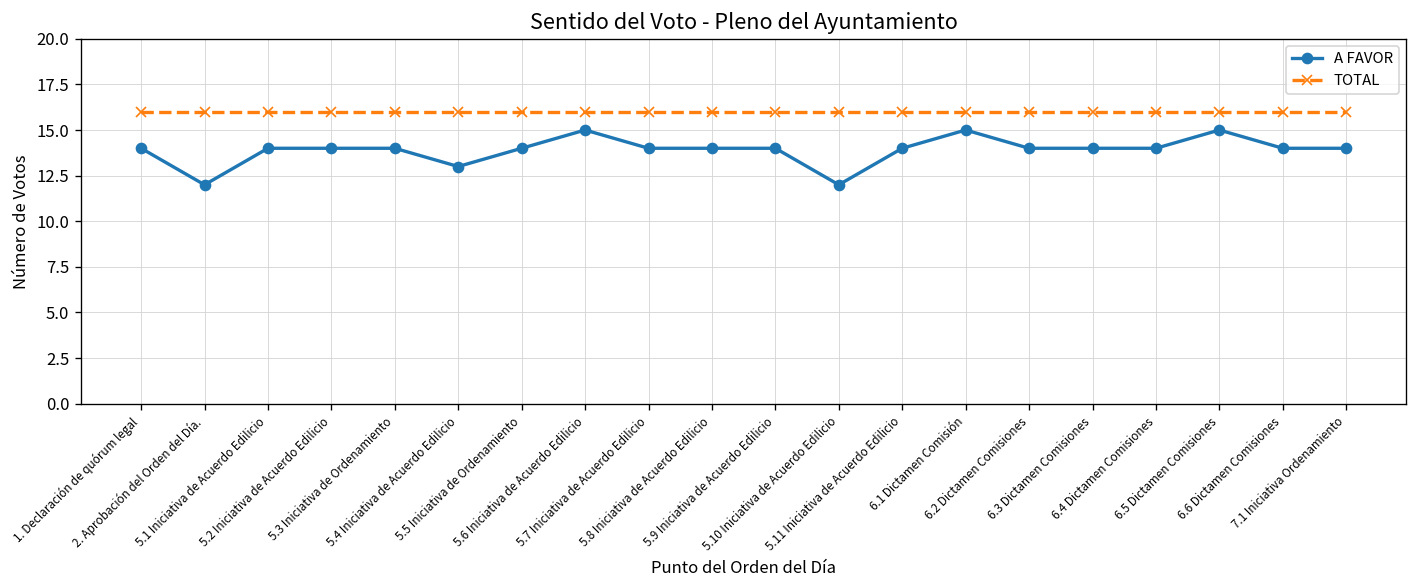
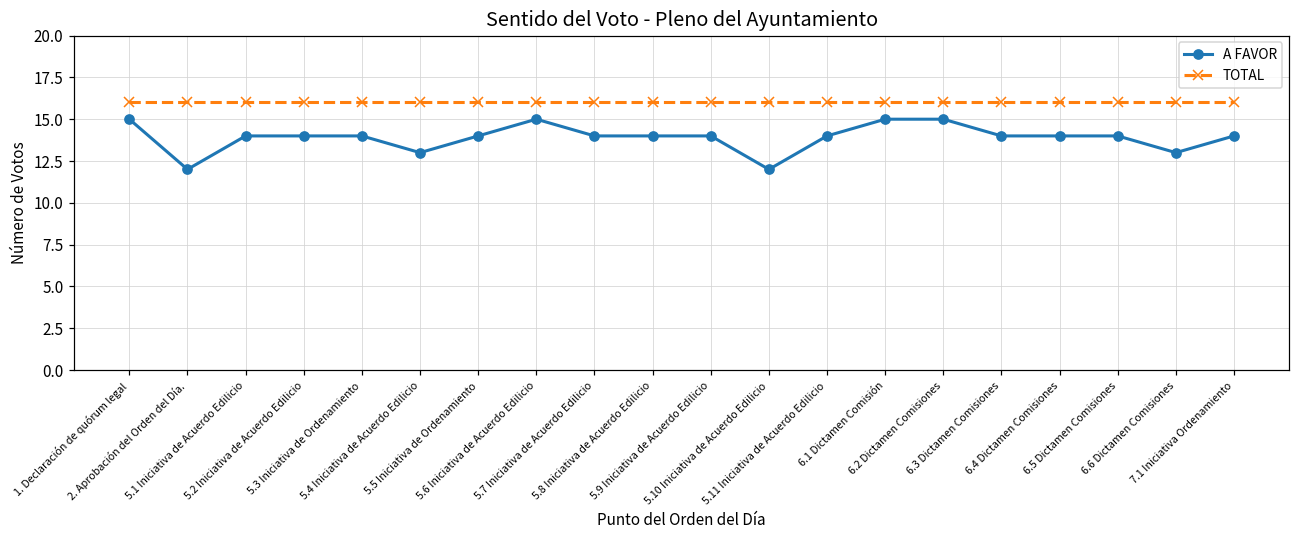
  {
    "A FAVOR": {
-     "1. Declaración de quórum legal": 14,
+     "1. Declaración de quórum legal": 15,
      "2. Aprobación del Orden del Día.": 12,
      "5.1 Iniciativa de Acuerdo Edilicio": 14,
      "5.2 Iniciativa de Acuerdo Edilicio": 14,
      "5.3 Iniciativa de Ordenamiento": 14,
      "5.4 Iniciativa de Acuerdo Edilicio": 13,
      "5.5 Iniciativa de Ordenamiento": 14,
      "5.6 Iniciativa de Acuerdo Edilicio": 15,
      "5.7 Iniciativa de Acuerdo Edilicio": 14,
      "5.8 Iniciativa de Acuerdo Edilicio": 14,
      "5.9 Iniciativa de Acuerdo Edilicio": 14,
      "5.10 Iniciativa de Acuerdo Edilicio": 12,
      "5.11 Iniciativa de Acuerdo Edilicio": 14,
      "6.1 Dictamen Comisión": 15,
-     "6.2 Dictamen Comisiones": 14,
+     "6.2 Dictamen Comisiones": 15,
      "6.3 Dictamen Comisiones": 14,
      "6.4 Dictamen Comisiones": 14,
-     "6.5 Dictamen Comisiones": 15,
-     "6.6 Dictamen Comisiones": 14,
+     "6.5 Dictamen Comisiones": 14,
+     "6.6 Dictamen Comisiones": 13,
      "7.1 Iniciativa Ordenamiento": 14
    },
    "TOTAL": {
      "1. Declaración de quórum legal": 16,
      "2. Aprobación del Orden del Día.": 16,
      "5.1 Iniciativa de Acuerdo Edilicio": 16,
      "5.2 Iniciativa de Acuerdo Edilicio": 16,
      "5.3 Iniciativa de Ordenamiento": 16,
      "5.4 Iniciativa de Acuerdo Edilicio": 16,
      "5.5 Iniciativa de Ordenamiento": 16,
      "5.6 Iniciativa de Acuerdo Edilicio": 16,
      "5.7 Iniciativa de Acuerdo Edilicio": 16,
      "5.8 Iniciativa de Acuerdo Edilicio": 16,
      "5.9 Iniciativa de Acuerdo Edilicio": 16,
      "5.10 Iniciativa de Acuerdo Edilicio": 16,
      "5.11 Iniciativa de Acuerdo Edilicio": 16,
      "6.1 Dictamen Comisión": 16,
      "6.2 Dictamen Comisiones": 16,
      "6.3 Dictamen Comisiones": 16,
      "6.4 Dictamen Comisiones": 16,
      "6.5 Dictamen Comisiones": 16,
      "6.6 Dictamen Comisiones": 16,
      "7.1 Iniciativa Ordenamiento": 16
    }
  }
